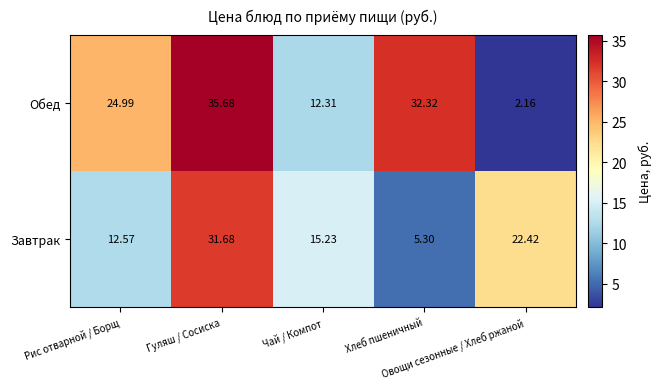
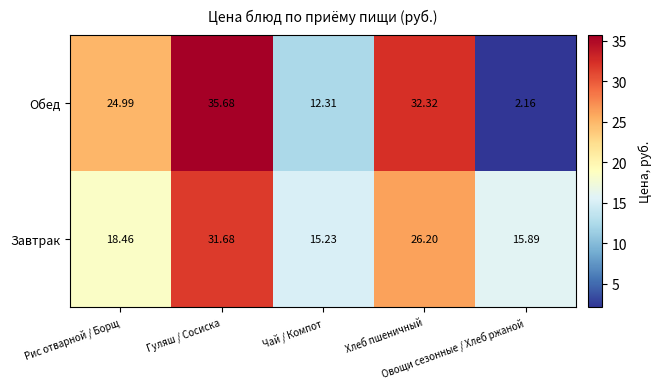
  {
    "Обед": {
      "Рис отварной / Борщ": 24.99,
      "Гуляш / Сосиска": 35.68,
      "Чай / Компот": 12.31,
      "Хлеб пшеничный": 32.32,
      "Овощи сезонные / Хлеб ржаной": 2.16
    },
    "Завтрак": {
-     "Рис отварной / Борщ": 12.57,
+     "Рис отварной / Борщ": 18.46,
      "Гуляш / Сосиска": 31.68,
      "Чай / Компот": 15.23,
-     "Хлеб пшеничный": 5.30,
-     "Овощи сезонные / Хлеб ржаной": 22.42
+     "Хлеб пшеничный": 26.20,
+     "Овощи сезонные / Хлеб ржаной": 15.89
    }
  }
